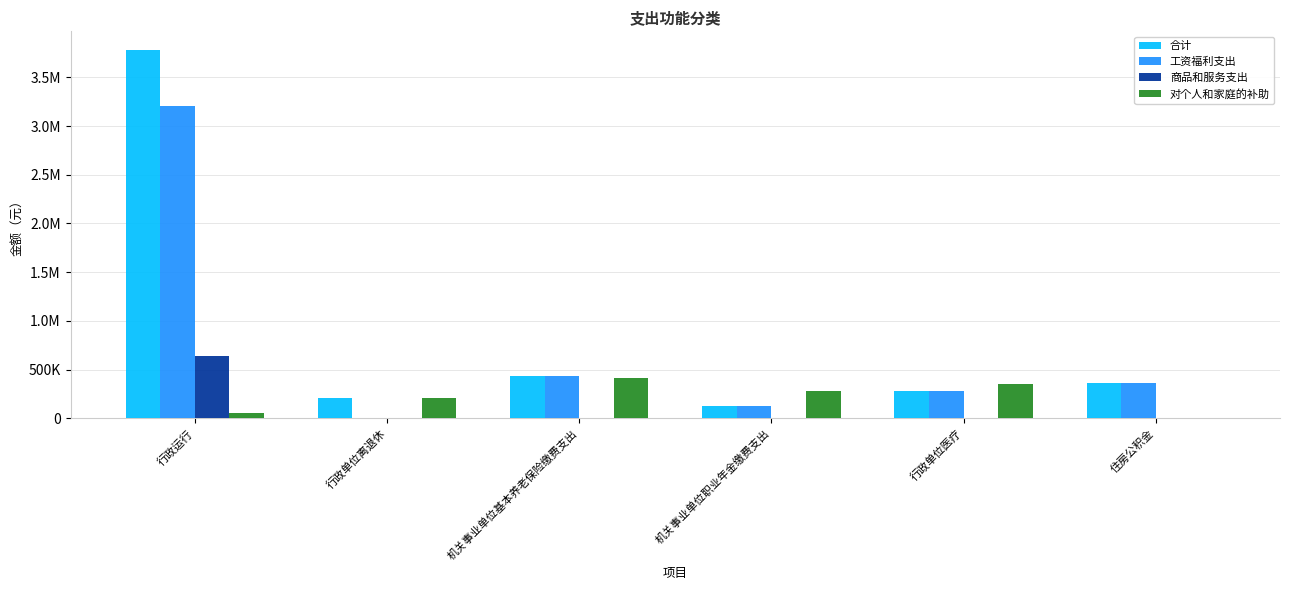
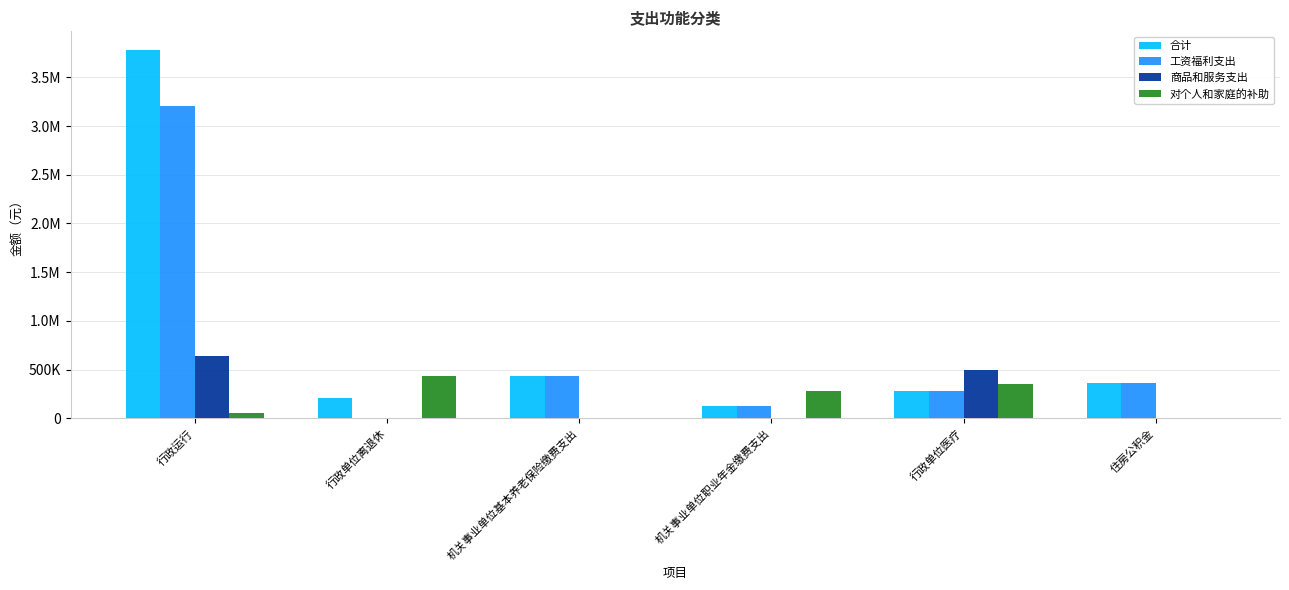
  {
    "商品和服务支出": {
      "行政运行": 600000,
      "行政单位离退休": 0,
      "机关事业单位基本养老保险缴费支出": 0,
      "机关事业单位职业年金缴费支出": 0,
-     "行政单位医疗": 0,
+     "行政单位医疗": 500000,
      "住房公积金": 0
    },
    "对个人和家庭的补助": {
      "行政运行": 100000,
-     "行政单位离退休": 200000,
-     "机关事业单位基本养老保险缴费支出": 400000,
+     "行政单位离退休": 400000,
+     "机关事业单位基本养老保险缴费支出": 0,
      "机关事业单位职业年金缴费支出": 300000,
      "行政单位医疗": 400000,
      "住房公积金": 0
    }
  }
